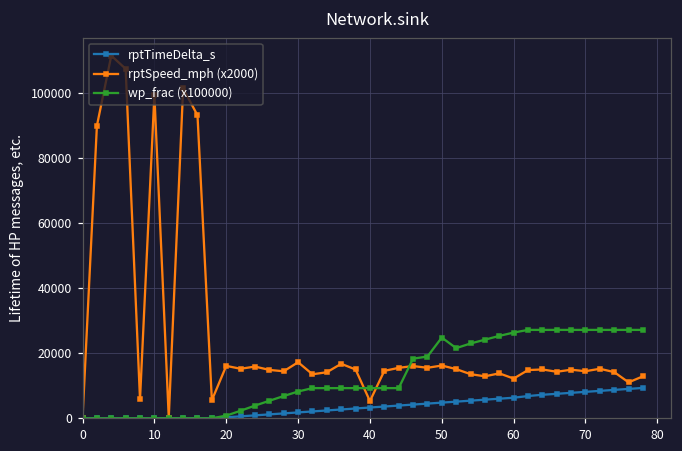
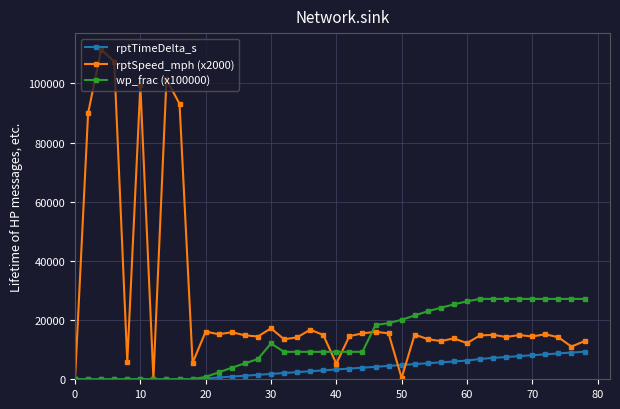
  {
    "rptTimeDelta_s": {
      "30": 2000,
      "40": 3000,
      "50": 5000,
      "60": 6000,
      "70": 8000
    },
    "rptSpeed_mph (x2000)": {
      "20": 16000,
      "30": 17000,
      "40": 5000,
-     "50": 16000,
+     "50": 0,
      "60": 12000,
      "70": 14000
    },
    "wp_frac (x100000)": {
-     "30": 8000,
+     "30": 12000,
      "40": 9000,
-     "50": 25000,
+     "50": 20000,
      "60": 26000,
      "70": 27000
    }
  }
